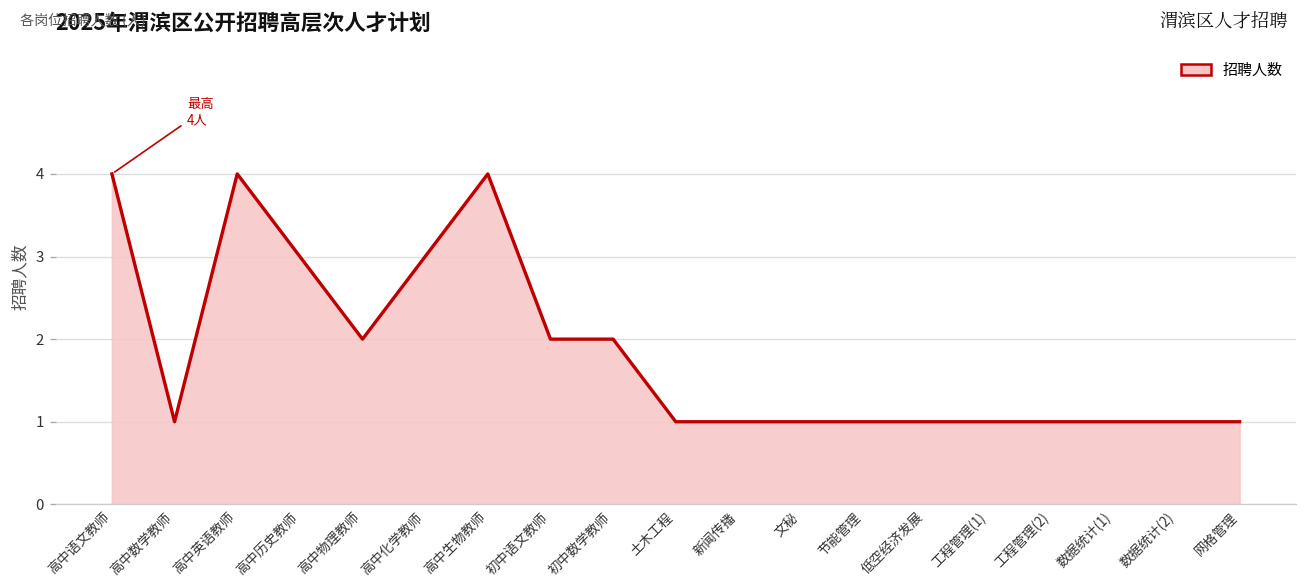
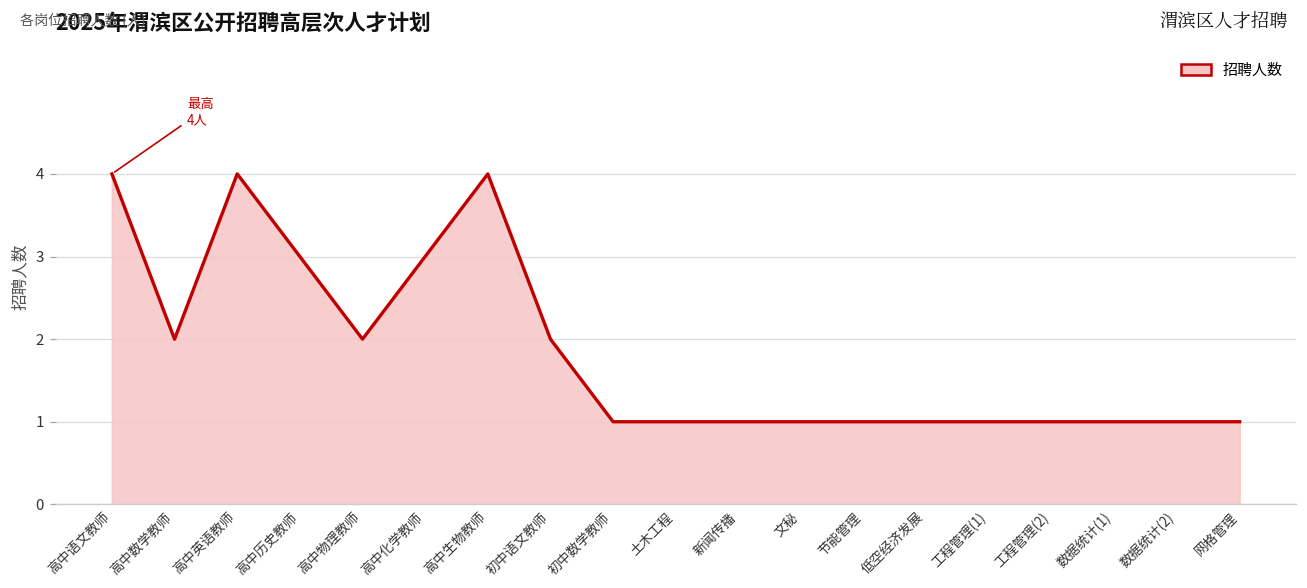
  {
-   "高中数学教师": 1,
+   "高中数学教师": 2,
    "高中英语教师": 4,
    "高中历史教师": 3,
    "高中物理教师": 2,
    "高中化学教师": 3,
    "高中生物教师": 4,
    "初中语文教师": 2,
-   "初中数学教师": 2,
+   "初中数学教师": 1,
    "土木工程": 1,
    "新闻传播": 1,
    "文秘": 1,
    "节能管理": 1,
    "低空经济发展": 1,
    "工程管理(1)": 1,
    "工程管理(2)": 1,
    "数据统计(1)": 1,
    "数据统计(2)": 1,
    "网格管理": 1
  }
